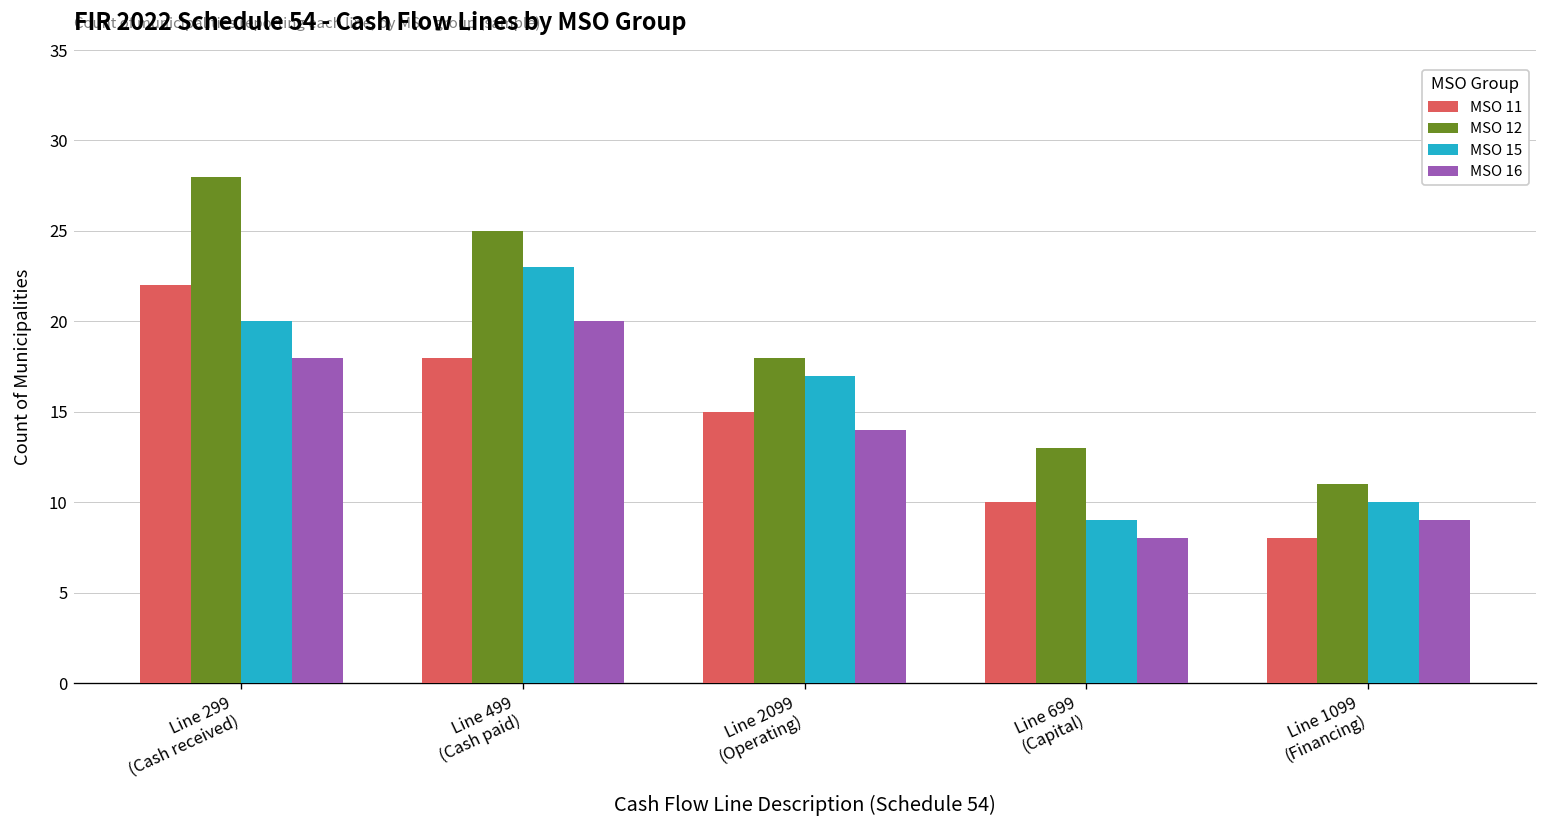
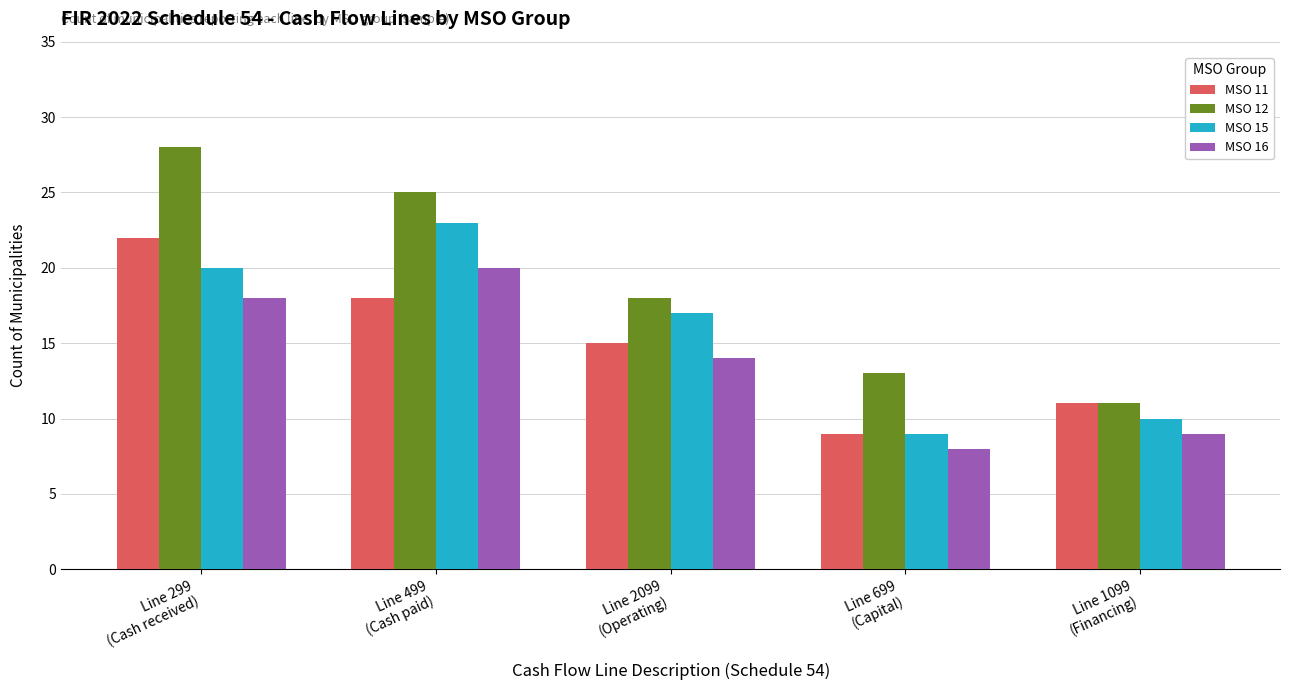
  {
    "MSO 11": {
      "Line 299 (Cash received)": 22,
      "Line 499 (Cash paid)": 18,
      "Line 2099 (Operating)": 15,
-     "Line 699 (Capital)": 10,
-     "Line 1099 (Financing)": 8
+     "Line 699 (Capital)": 9,
+     "Line 1099 (Financing)": 11
    },
    "MSO 12": {
      "Line 299 (Cash received)": 28,
      "Line 499 (Cash paid)": 25,
      "Line 2099 (Operating)": 18,
      "Line 699 (Capital)": 13,
      "Line 1099 (Financing)": 11
    },
    "MSO 15": {
      "Line 299 (Cash received)": 20,
      "Line 499 (Cash paid)": 23,
      "Line 2099 (Operating)": 17,
      "Line 699 (Capital)": 9,
      "Line 1099 (Financing)": 10
    },
    "MSO 16": {
      "Line 299 (Cash received)": 18,
      "Line 499 (Cash paid)": 20,
      "Line 2099 (Operating)": 14,
      "Line 699 (Capital)": 8,
      "Line 1099 (Financing)": 9
    }
  }
